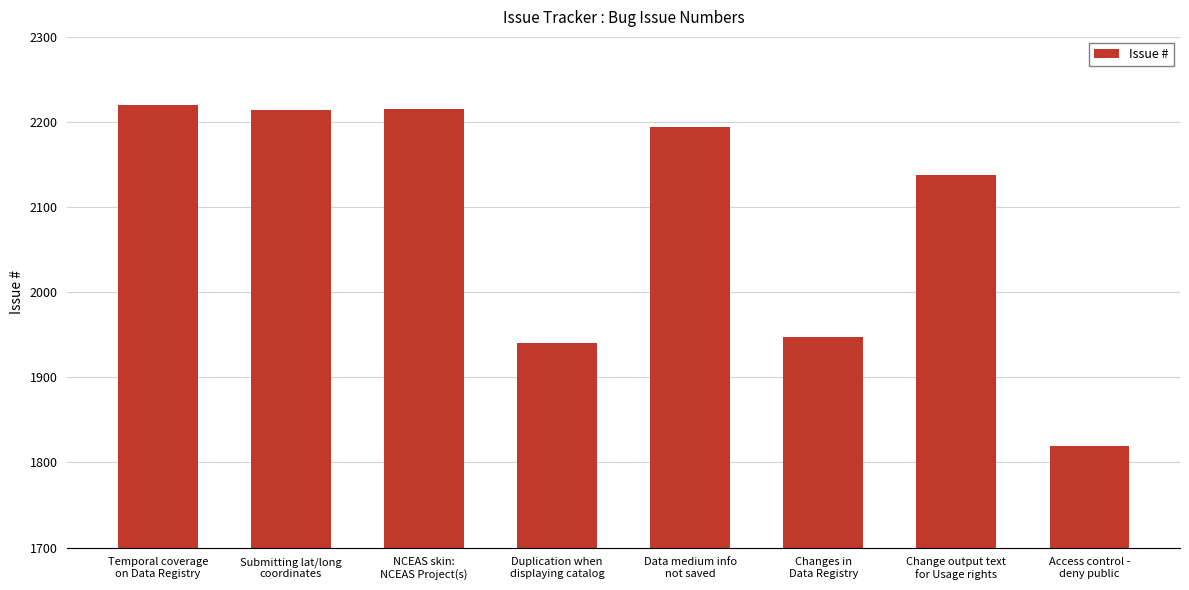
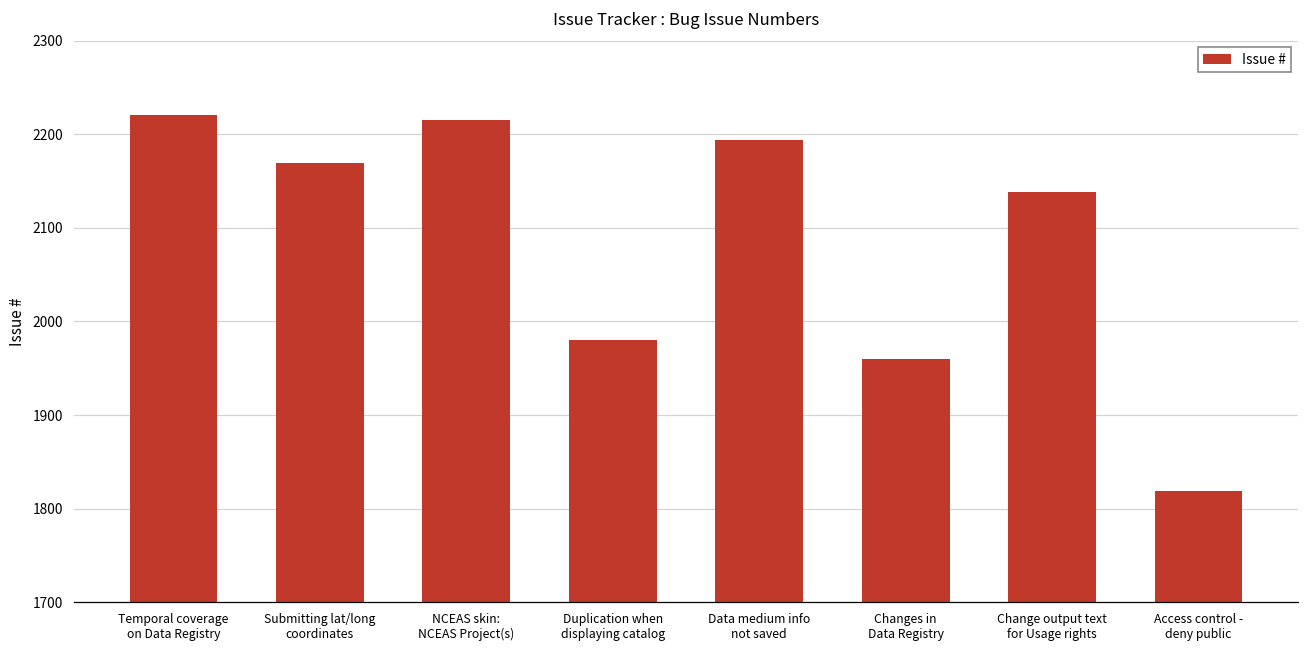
  {
    "Temporal coverage on Data Registry": 2220,
-   "Submitting lat/long coordinates": 2210,
+   "Submitting lat/long coordinates": 2170,
    "NCEAS skin: NCEAS Project(s)": 2220,
-   "Duplication when displaying catalog": 1940,
+   "Duplication when displaying catalog": 1980,
    "Data medium info not saved": 2190,
-   "Changes in Data Registry": 1950,
+   "Changes in Data Registry": 1960,
    "Change output text for Usage rights": 2140,
    "Access control - deny public": 1820
  }
